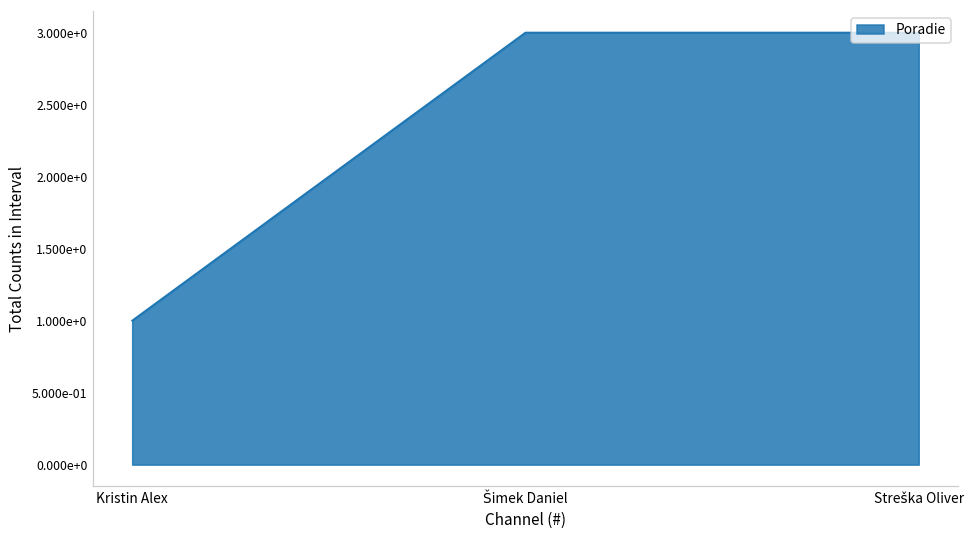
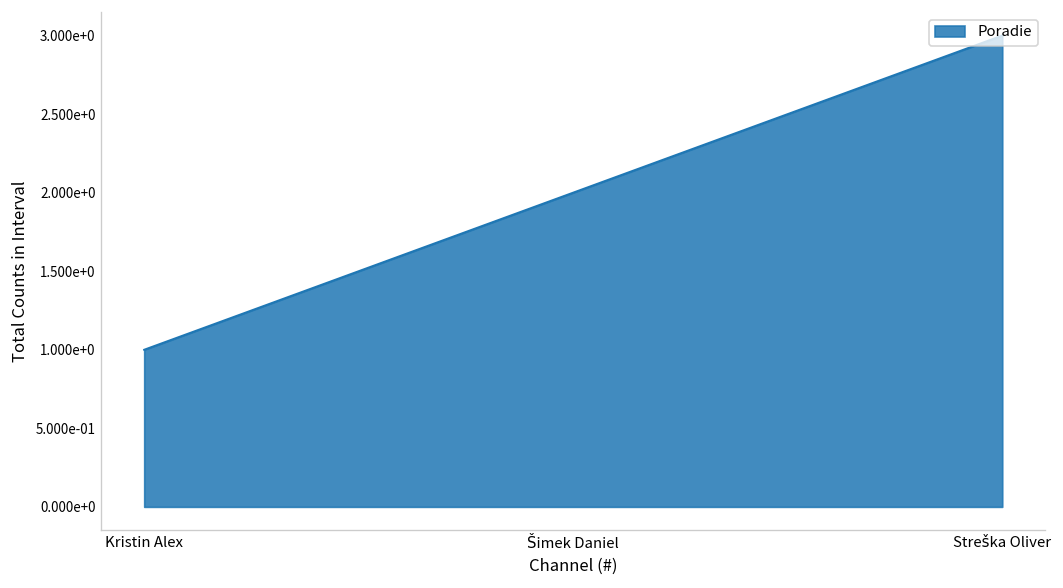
  {
    "Kristin Alex": 1,
-   "Šimek Daniel": 3
+   "Šimek Daniel": 2
  }
